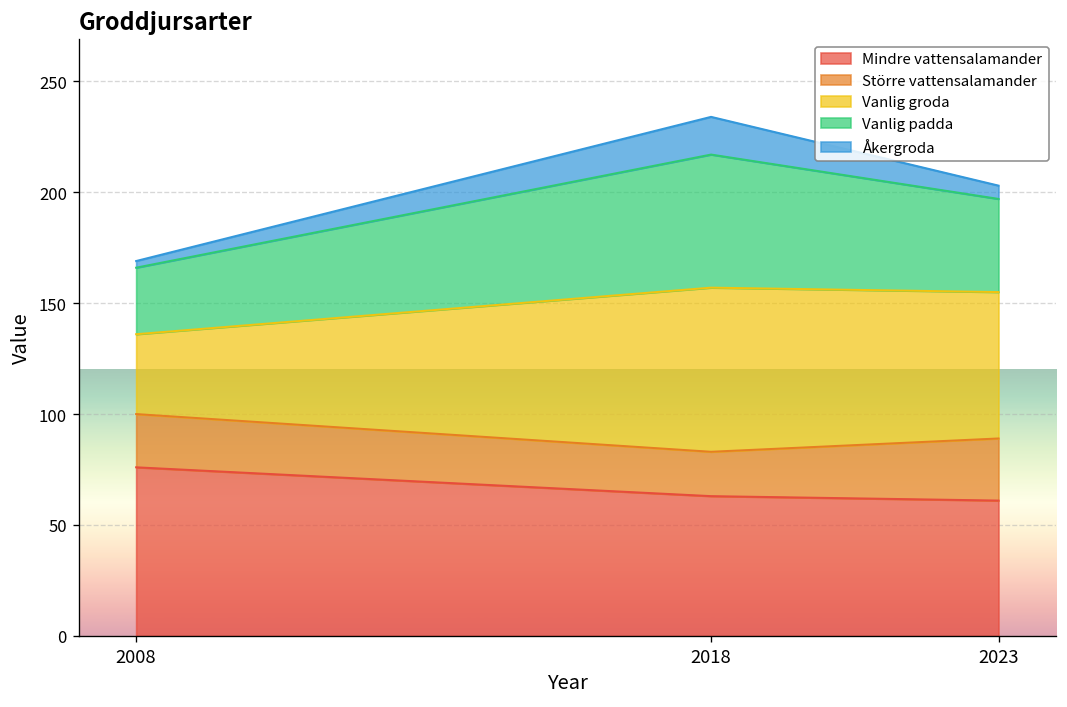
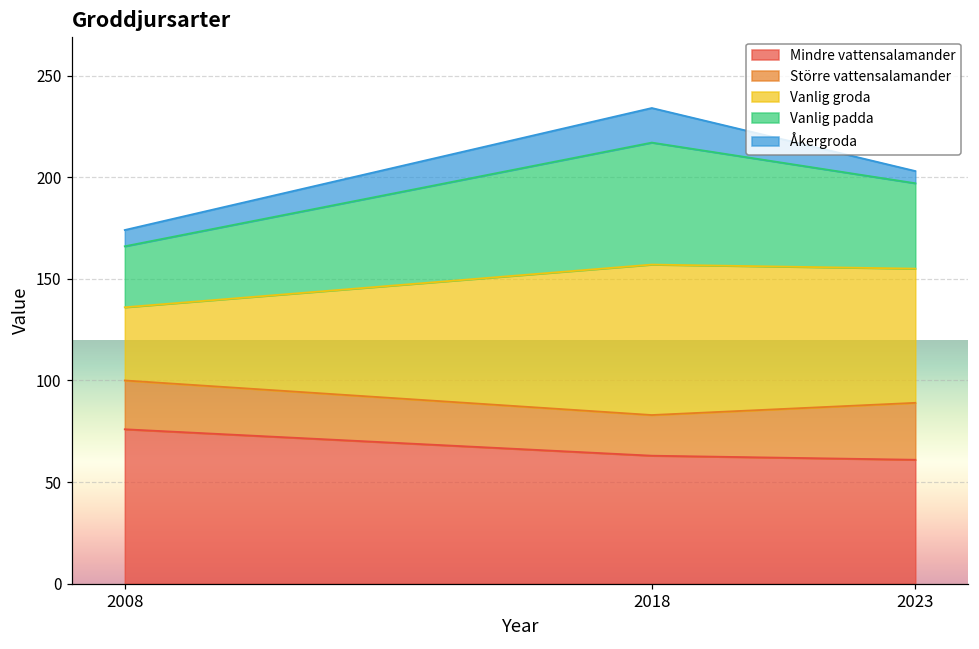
  {
    "Vanlig groda": {
      "2008": 36,
      "2018": 74,
      "2023": 66
    },
    "Vanlig padda": {
      "2008": 30,
      "2018": 60,
      "2023": 42
    },
    "Åkergroda": {
-     "2008": 3,
+     "2008": 8,
      "2018": 17,
      "2023": 6
    }
  }
